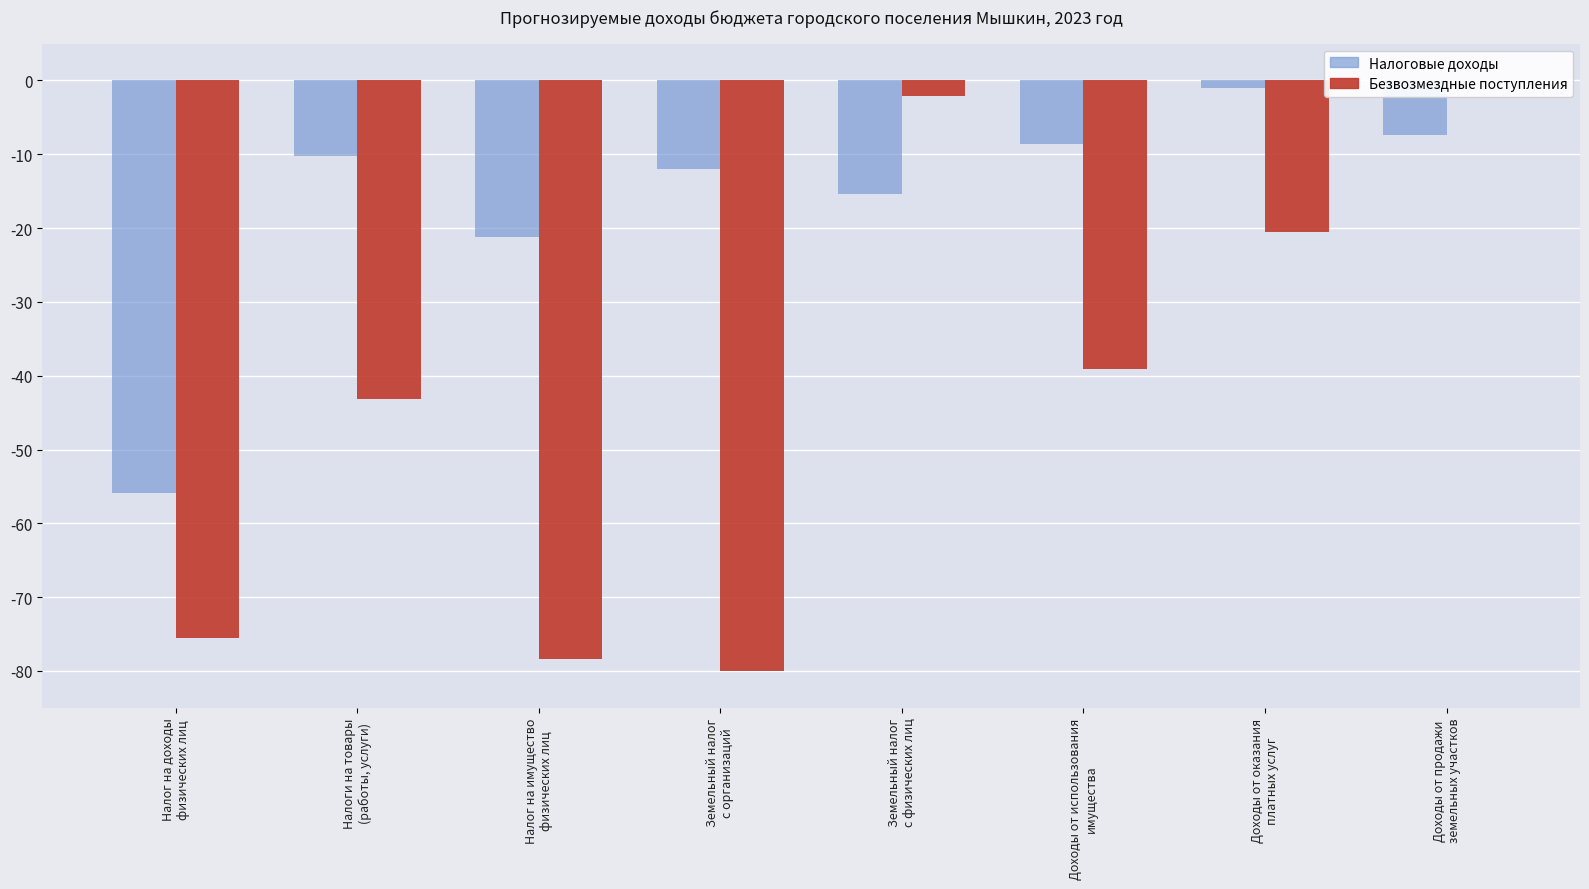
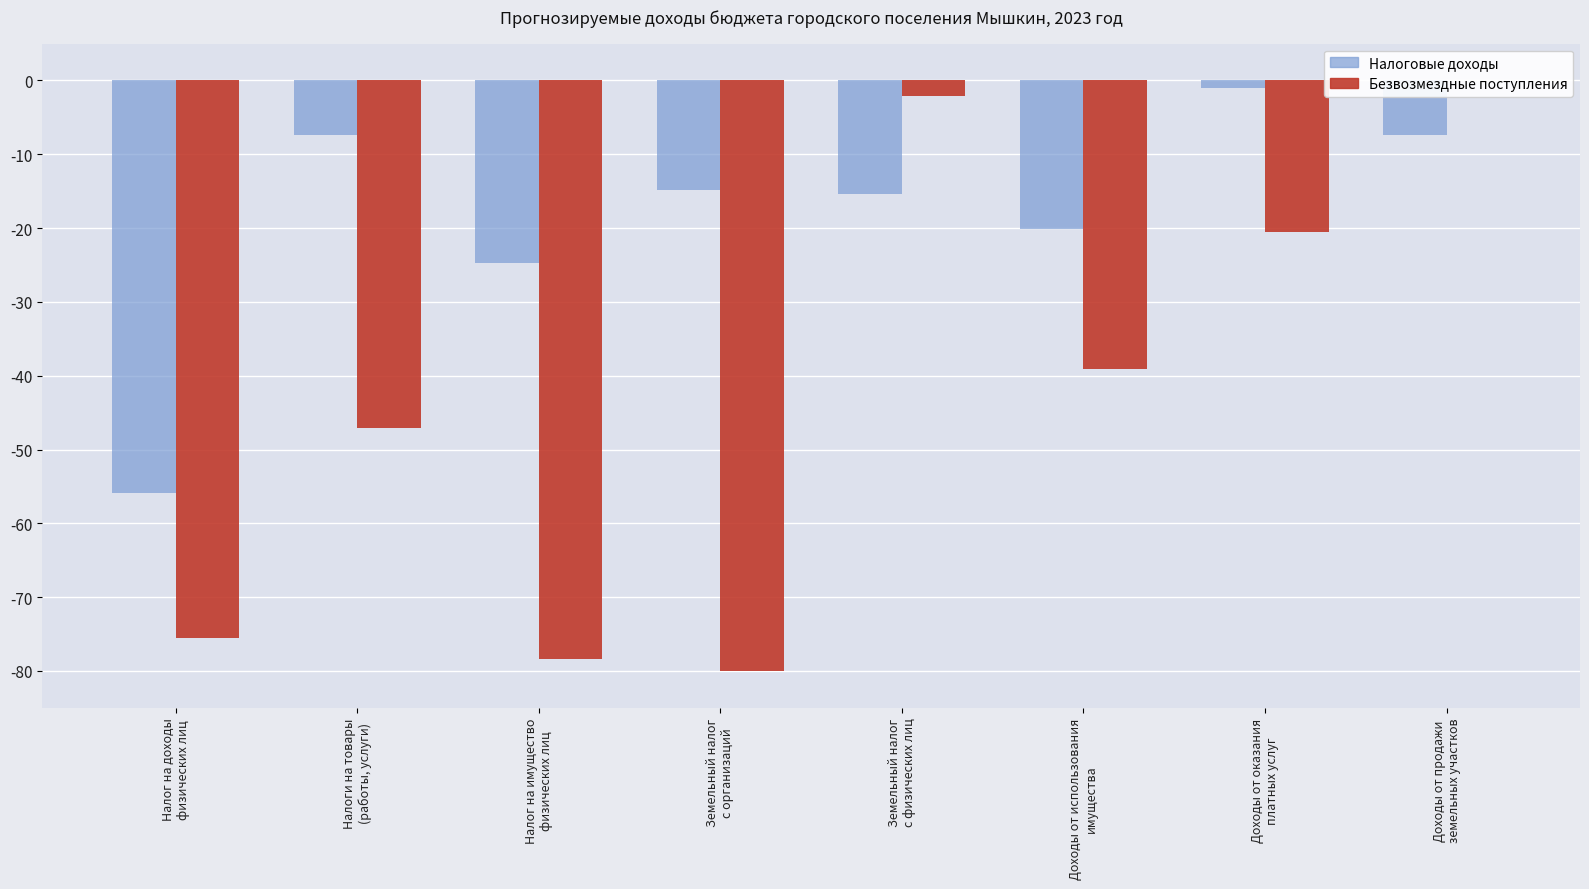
  {
    "Налоговые доходы": {
      "Налог на доходы физических лиц": -56,
-     "Налоги на товары (работы, услуги)": -10,
-     "Налог на имущество физических лиц": -21,
-     "Земельный налог с организаций": -12,
+     "Налоги на товары (работы, услуги)": -7,
+     "Налог на имущество физических лиц": -25,
+     "Земельный налог с организаций": -15,
      "Земельный налог с физических лиц": -15,
-     "Доходы от использования имущества": -9,
+     "Доходы от использования имущества": -20,
      "Доходы от оказания платных услуг": -1,
      "Доходы от продажи земельных участков": -7
    },
    "Безвозмездные поступления": {
      "Налог на доходы физических лиц": -76,
-     "Налоги на товары (работы, услуги)": -43,
+     "Налоги на товары (работы, услуги)": -47,
      "Налог на имущество физических лиц": -78,
      "Земельный налог с организаций": -80,
      "Земельный налог с физических лиц": -2,
      "Доходы от использования имущества": -39,
      "Доходы от оказания платных услуг": -21
    }
  }
